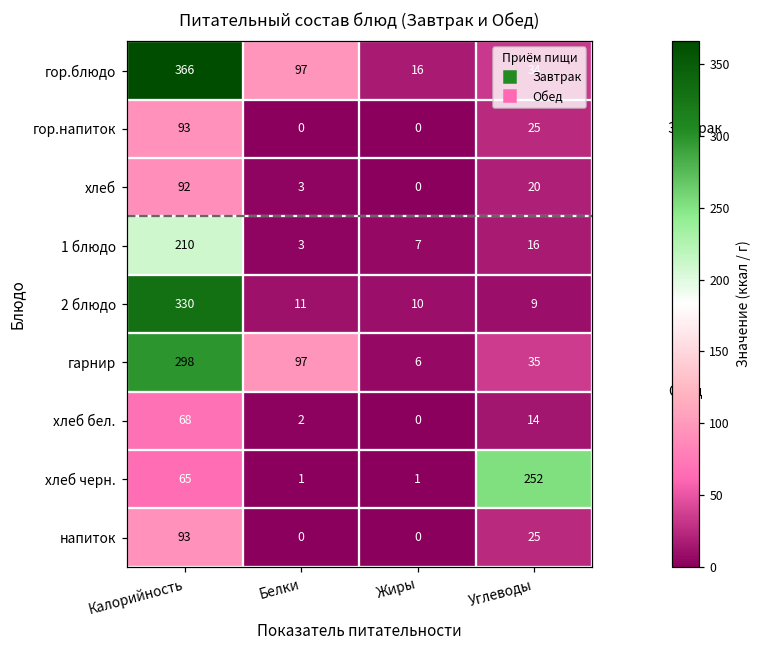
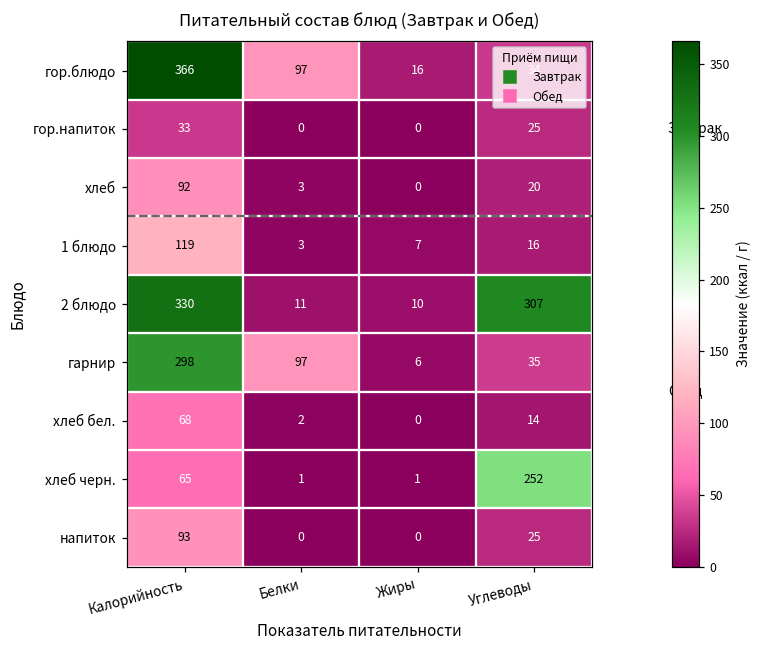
  {
    "гор.блюдо": {
      "Калорийность": 366,
      "Белки": 97,
      "Жиры": 16
    },
    "гор.напиток": {
-     "Калорийность": 93,
+     "Калорийность": 33,
      "Белки": 0,
      "Жиры": 0,
      "Углеводы": 25
    },
    "хлеб": {
      "Калорийность": 92,
      "Белки": 3,
      "Жиры": 0,
      "Углеводы": 20
    },
    "1 блюдо": {
-     "Калорийность": 210,
+     "Калорийность": 119,
      "Белки": 3,
      "Жиры": 7,
      "Углеводы": 16
    },
    "2 блюдо": {
      "Калорийность": 330,
      "Белки": 11,
      "Жиры": 10,
-     "Углеводы": 9
+     "Углеводы": 307
    },
    "гарнир": {
      "Калорийность": 298,
      "Белки": 97,
      "Жиры": 6,
      "Углеводы": 35
    },
    "хлеб бел.": {
      "Калорийность": 68,
      "Белки": 2,
      "Жиры": 0,
      "Углеводы": 14
    },
    "хлеб черн.": {
      "Калорийность": 65,
      "Белки": 1,
      "Жиры": 1,
      "Углеводы": 252
    },
    "напиток": {
      "Калорийность": 93,
      "Белки": 0,
      "Жиры": 0,
      "Углеводы": 25
    }
  }
